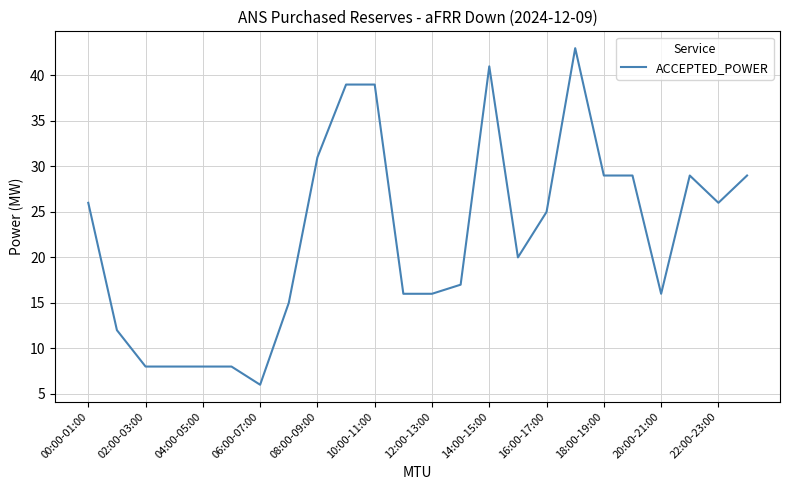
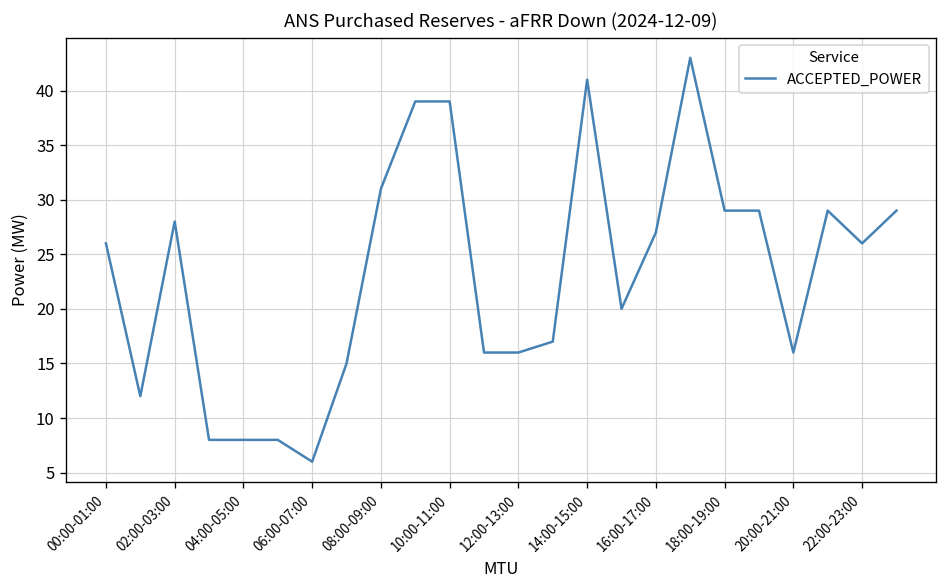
  {
    "00:00-01:00": 26,
-   "02:00-03:00": 8,
+   "02:00-03:00": 28,
    "04:00-05:00": 8,
    "06:00-07:00": 6,
    "08:00-09:00": 31,
    "10:00-11:00": 39,
    "12:00-13:00": 16,
    "14:00-15:00": 41,
-   "16:00-17:00": 25,
+   "16:00-17:00": 27,
    "18:00-19:00": 29,
    "20:00-21:00": 16,
    "22:00-23:00": 26
  }
